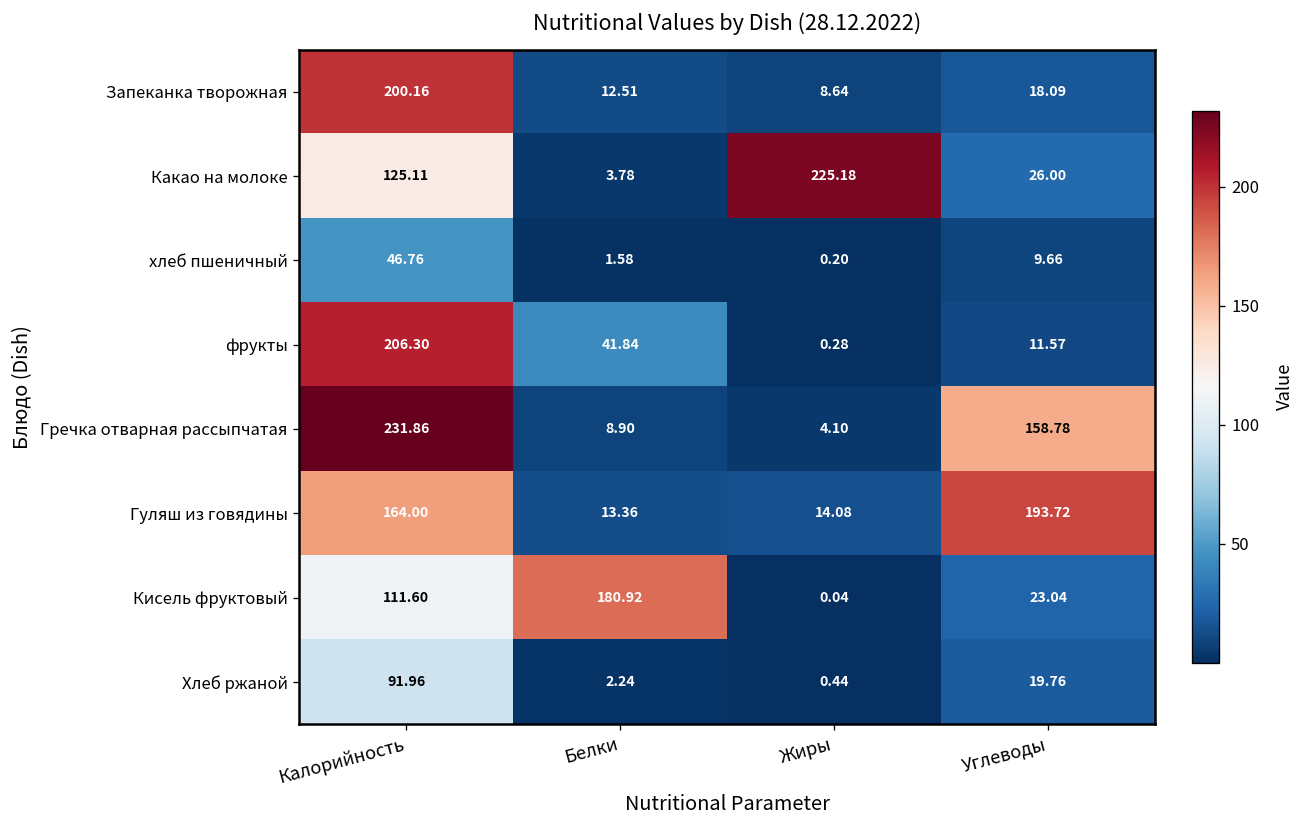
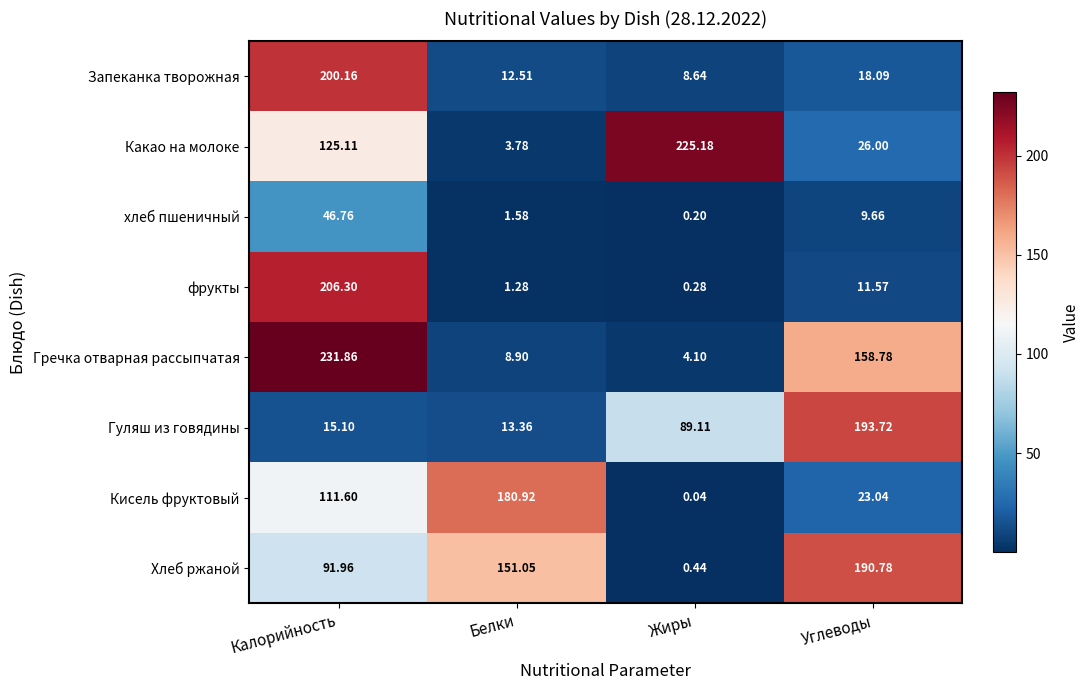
  {
    "Запеканка творожная": {
      "Калорийность": 200.16,
      "Белки": 12.51,
      "Жиры": 8.64,
      "Углеводы": 18.09
    },
    "Какао на молоке": {
      "Калорийность": 125.11,
      "Белки": 3.78,
      "Жиры": 225.18,
      "Углеводы": 26.00
    },
    "хлеб пшеничный": {
      "Калорийность": 46.76,
      "Белки": 1.58,
      "Жиры": 0.20,
      "Углеводы": 9.66
    },
    "фрукты": {
      "Калорийность": 206.30,
-     "Белки": 41.84,
+     "Белки": 1.28,
      "Жиры": 0.28,
      "Углеводы": 11.57
    },
    "Гречка отварная рассыпчатая": {
      "Калорийность": 231.86,
      "Белки": 8.90,
      "Жиры": 4.10,
      "Углеводы": 158.78
    },
    "Гуляш из говядины": {
-     "Калорийность": 164.00,
+     "Калорийность": 15.10,
      "Белки": 13.36,
-     "Жиры": 14.08,
+     "Жиры": 89.11,
      "Углеводы": 193.72
    },
    "Кисель фруктовый": {
      "Калорийность": 111.60,
      "Белки": 180.92,
      "Жиры": 0.04,
      "Углеводы": 23.04
    },
    "Хлеб ржаной": {
      "Калорийность": 91.96,
-     "Белки": 2.24,
+     "Белки": 151.05,
      "Жиры": 0.44,
-     "Углеводы": 19.76
+     "Углеводы": 190.78
    }
  }
